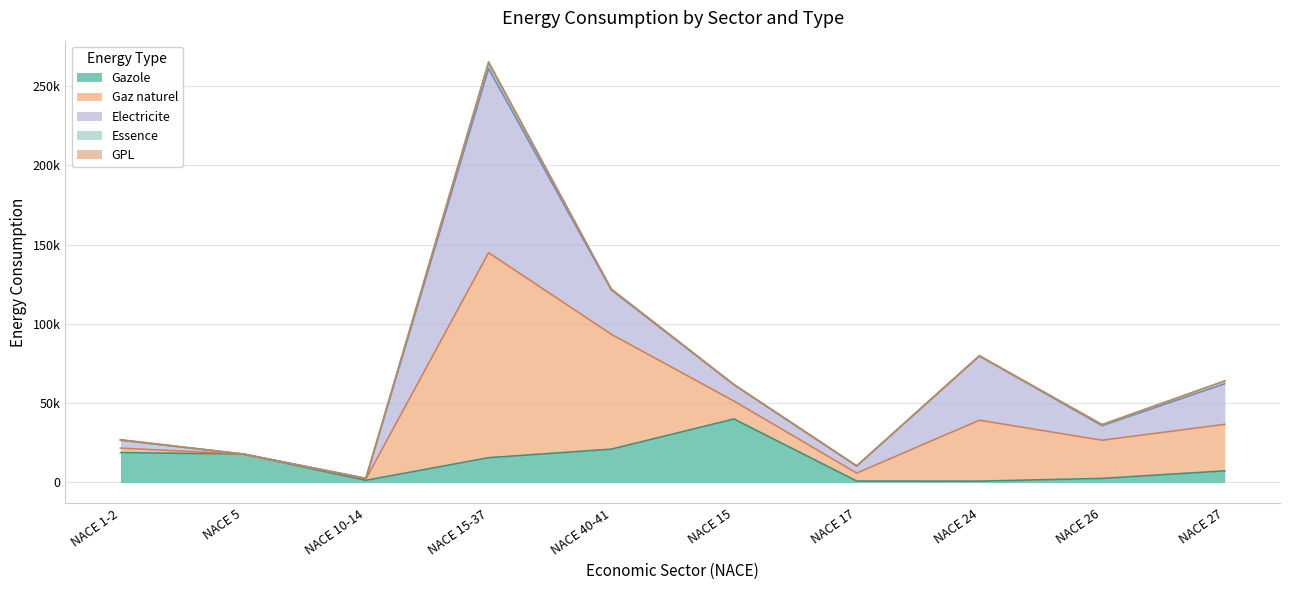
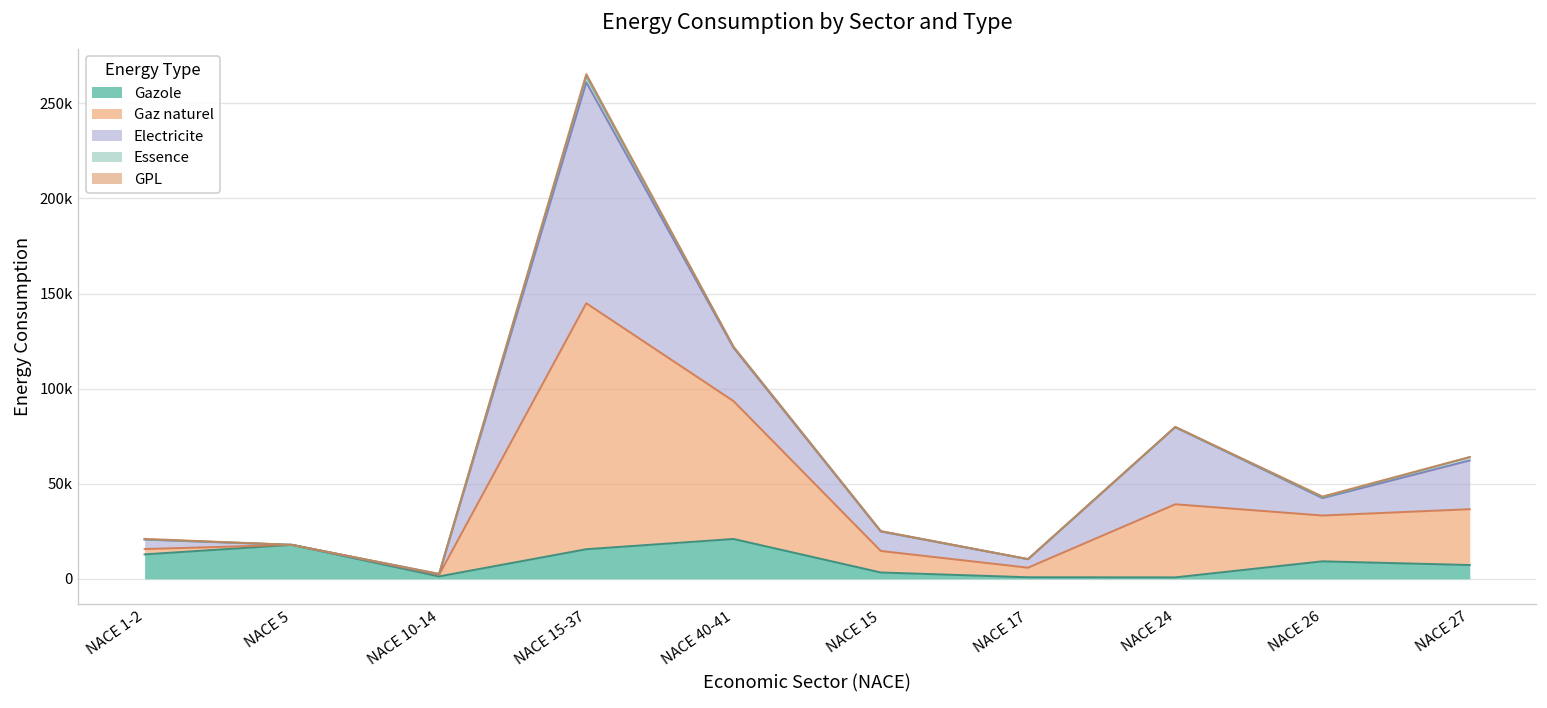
  {
    "Gazole": {
-     "NACE 1-2": 19000,
+     "NACE 1-2": 13000,
      "NACE 15-37": 16000,
      "NACE 40-41": 21000,
-     "NACE 15": 40000,
+     "NACE 15": 3000,
      "NACE 17": 1000,
      "NACE 24": 1000,
-     "NACE 26": 3000,
+     "NACE 26": 9000,
      "NACE 27": 7000
    }
  }
